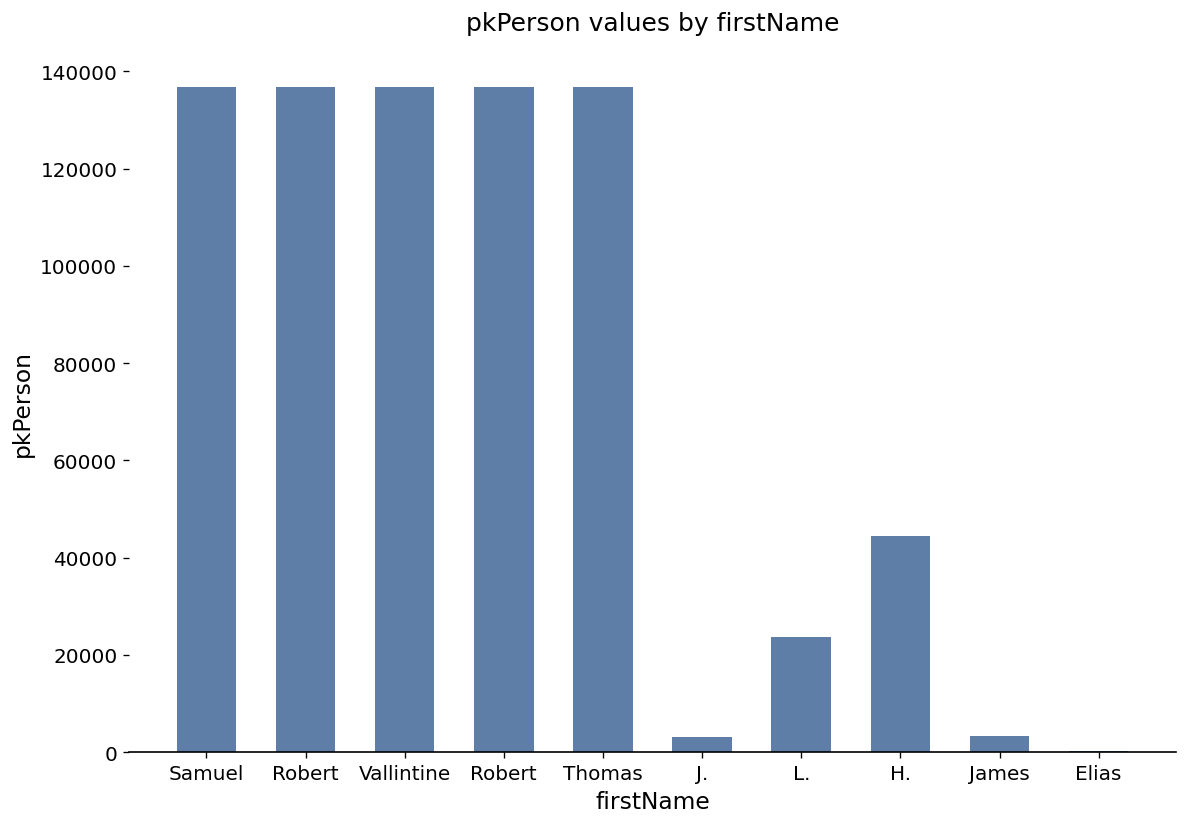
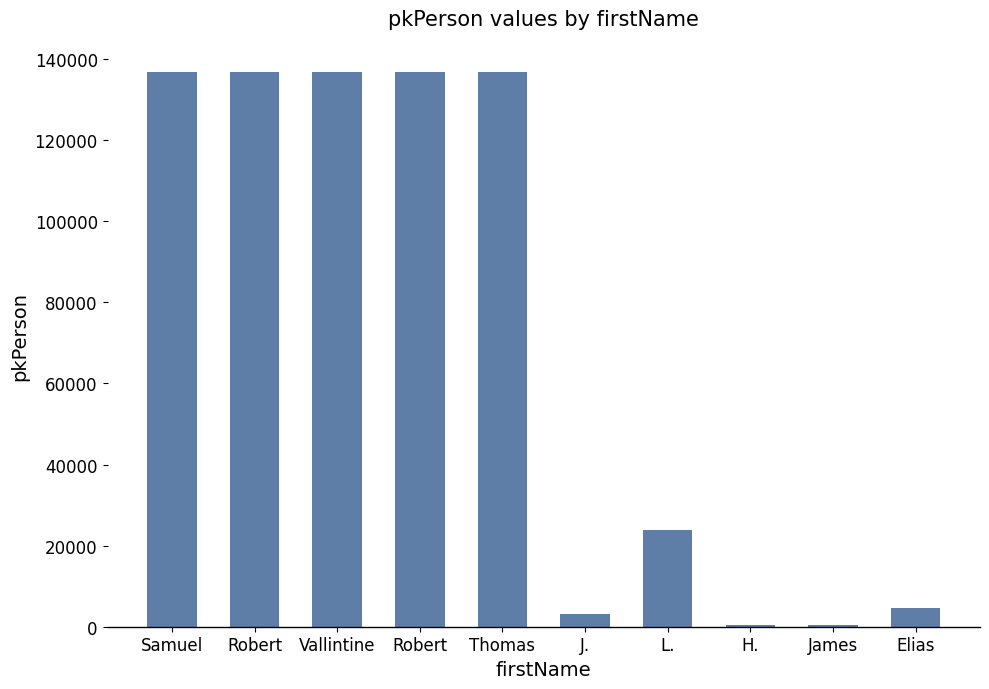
  {
    "Samuel": 137000,
    "Vallintine": 137000,
    "Thomas": 137000,
    "J.": 3000,
    "L.": 24000,
-   "H.": 45000,
-   "James": 3000,
-   "Elias": 0
+   "H.": 0,
+   "James": 0,
+   "Elias": 5000
  }
